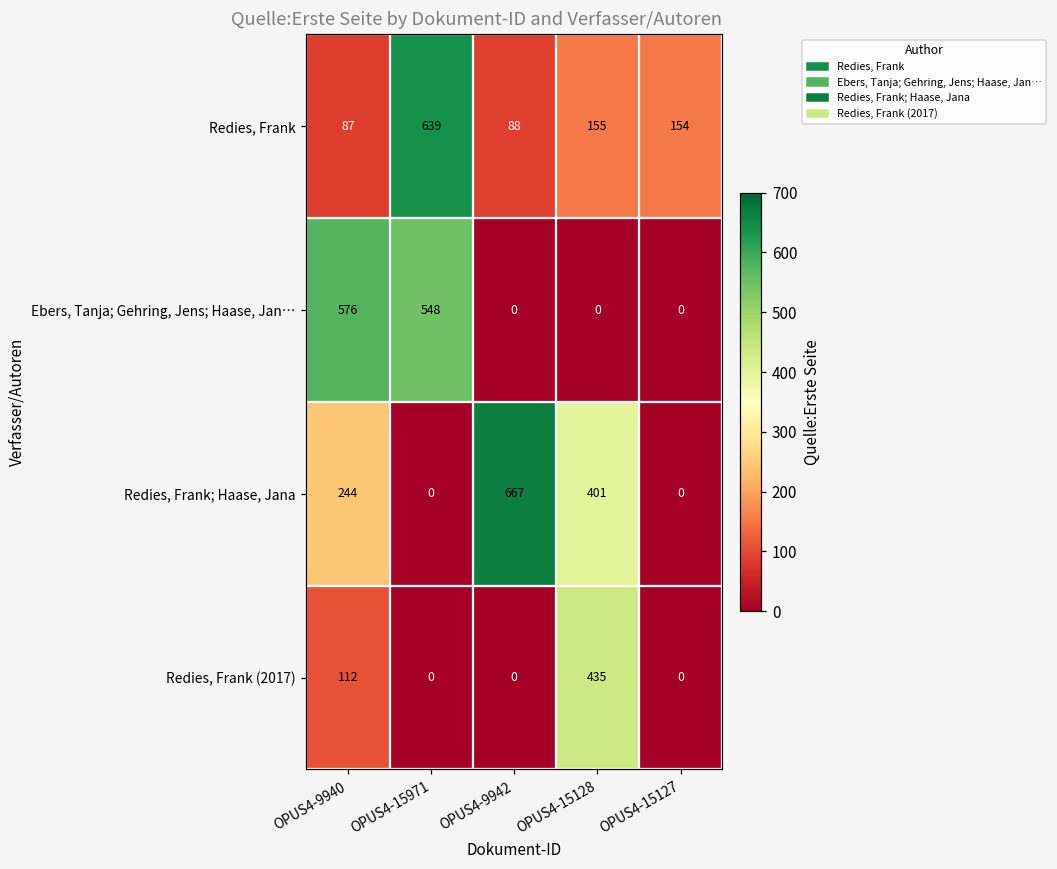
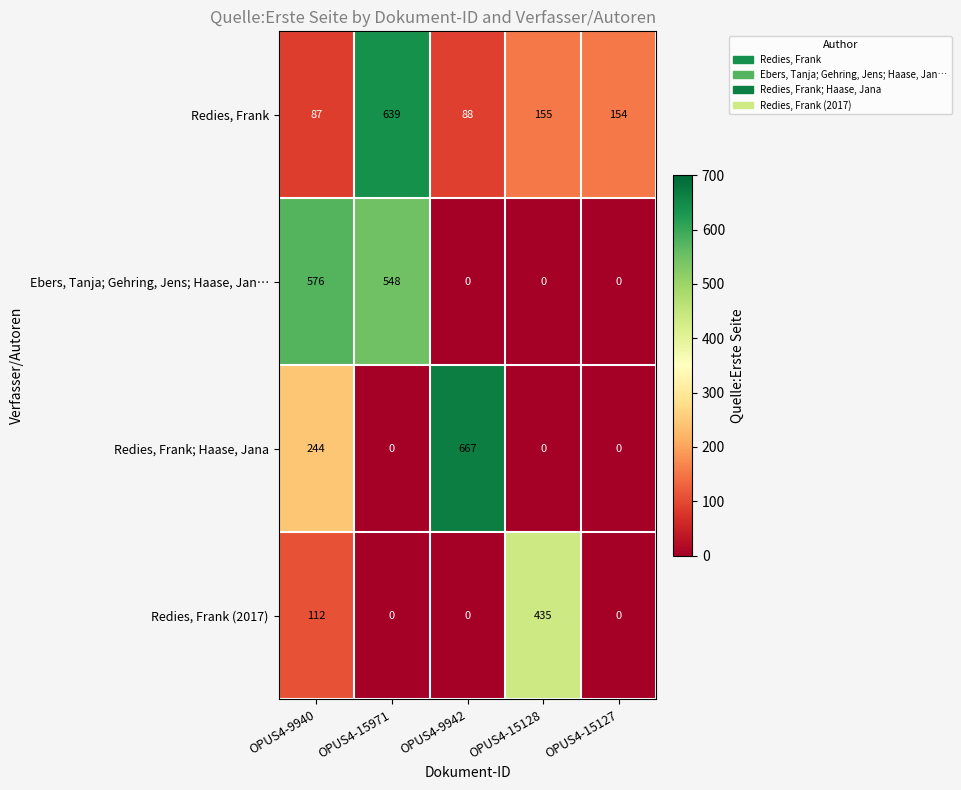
  {
    "Redies, Frank": {
      "OPUS4-9940": 87,
      "OPUS4-15971": 639,
      "OPUS4-9942": 88,
      "OPUS4-15128": 155,
      "OPUS4-15127": 154
    },
    "Ebers, Tanja; Gehring, Jens; Haase, Jan…": {
      "OPUS4-9940": 576,
      "OPUS4-15971": 548,
      "OPUS4-9942": 0,
      "OPUS4-15128": 0,
      "OPUS4-15127": 0
    },
    "Redies, Frank; Haase, Jana": {
      "OPUS4-9940": 244,
      "OPUS4-15971": 0,
      "OPUS4-9942": 667,
-     "OPUS4-15128": 401,
+     "OPUS4-15128": 0,
      "OPUS4-15127": 0
    },
    "Redies, Frank (2017)": {
      "OPUS4-9940": 112,
      "OPUS4-15971": 0,
      "OPUS4-9942": 0,
      "OPUS4-15128": 435,
      "OPUS4-15127": 0
    }
  }
